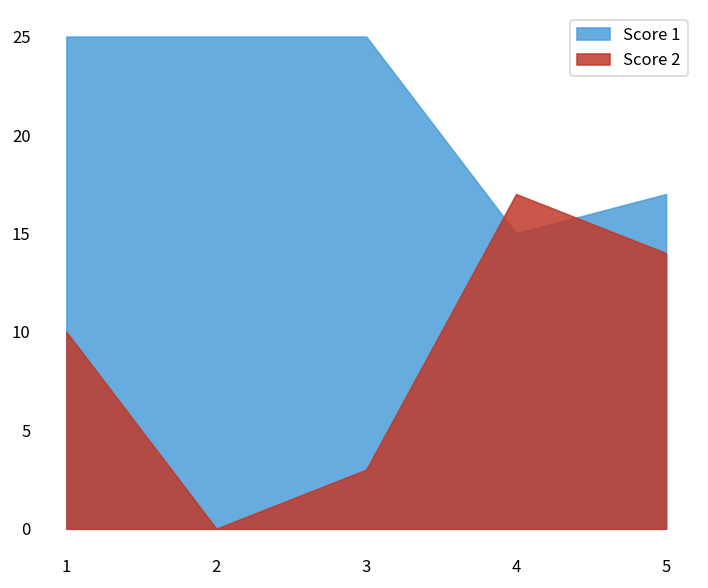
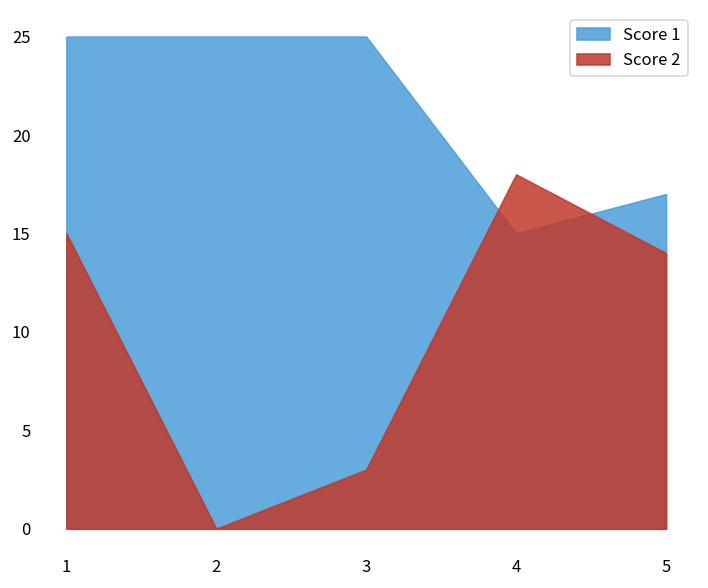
  {
    "Score 1": {
      "1": 25,
      "2": 25,
      "3": 25,
      "4": 15,
      "5": 17
    },
    "Score 2": {
-     "1": 10,
+     "1": 15,
      "2": 0,
      "3": 3,
-     "4": 17,
+     "4": 18,
      "5": 14
    }
  }
